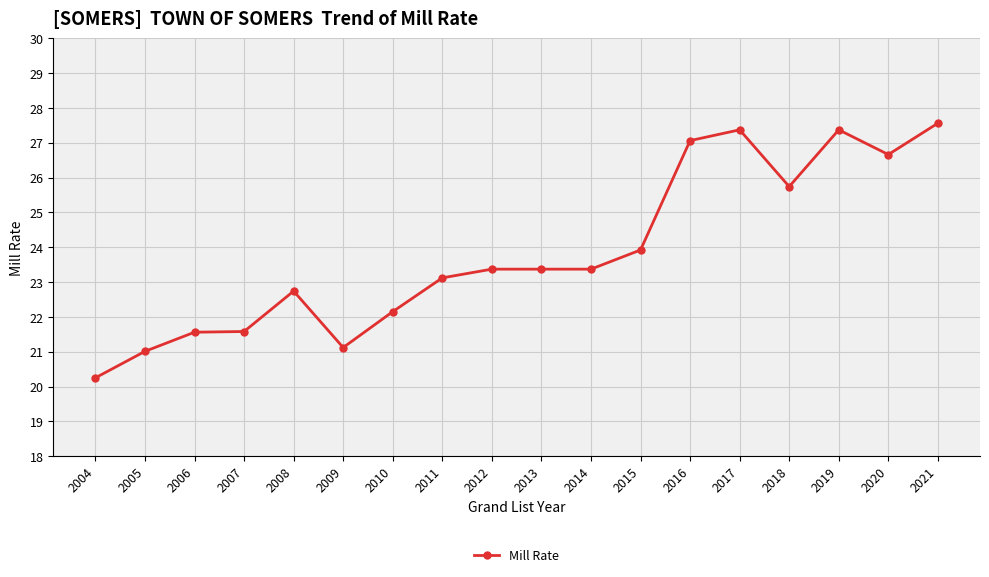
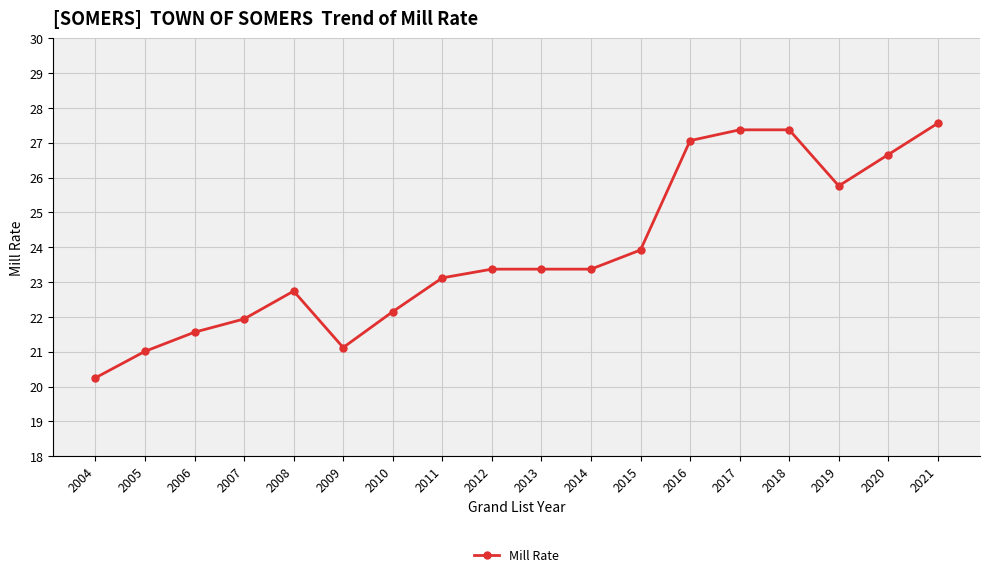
  {
    "2004": 20.3,
    "2005": 21.0,
    "2006": 21.6,
-   "2007": 21.6,
+   "2007": 21.9,
    "2008": 22.7,
    "2009": 21.1,
    "2010": 22.2,
    "2011": 23.1,
    "2012": 23.4,
    "2013": 23.4,
    "2014": 23.4,
    "2015": 23.9,
    "2016": 27.1,
    "2017": 27.4,
-   "2018": 25.7,
-   "2019": 27.4,
+   "2018": 27.4,
+   "2019": 25.8,
    "2020": 26.7,
    "2021": 27.6
  }
